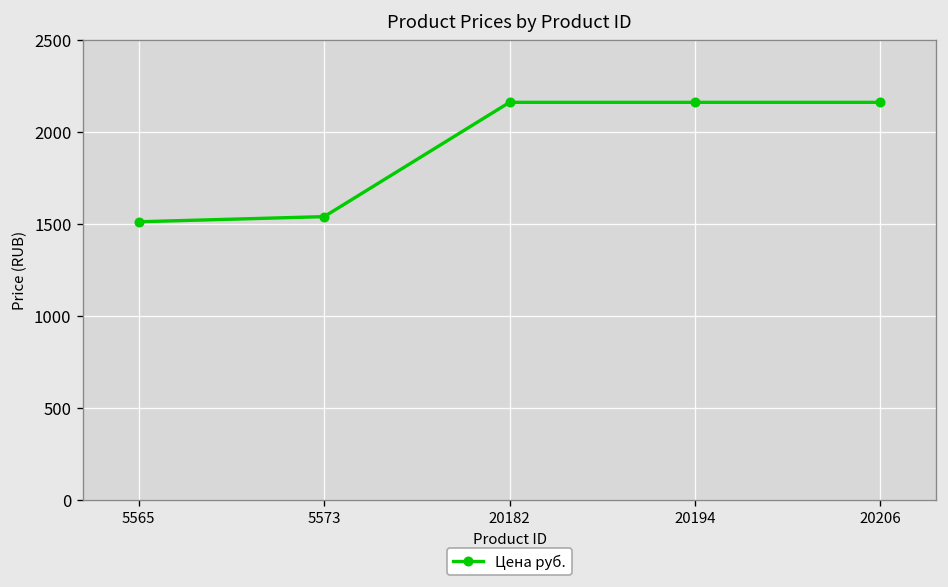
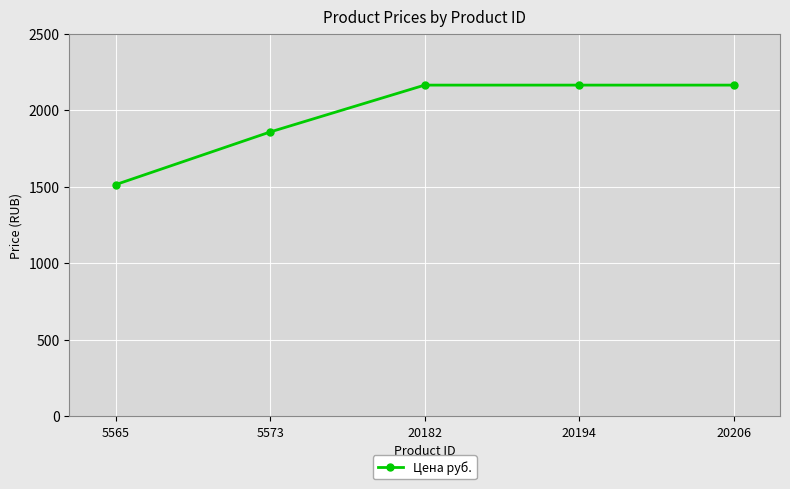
  {
    "5565": 1510,
-   "5573": 1540,
+   "5573": 1860,
    "20182": 2160,
    "20194": 2160,
    "20206": 2160
  }
